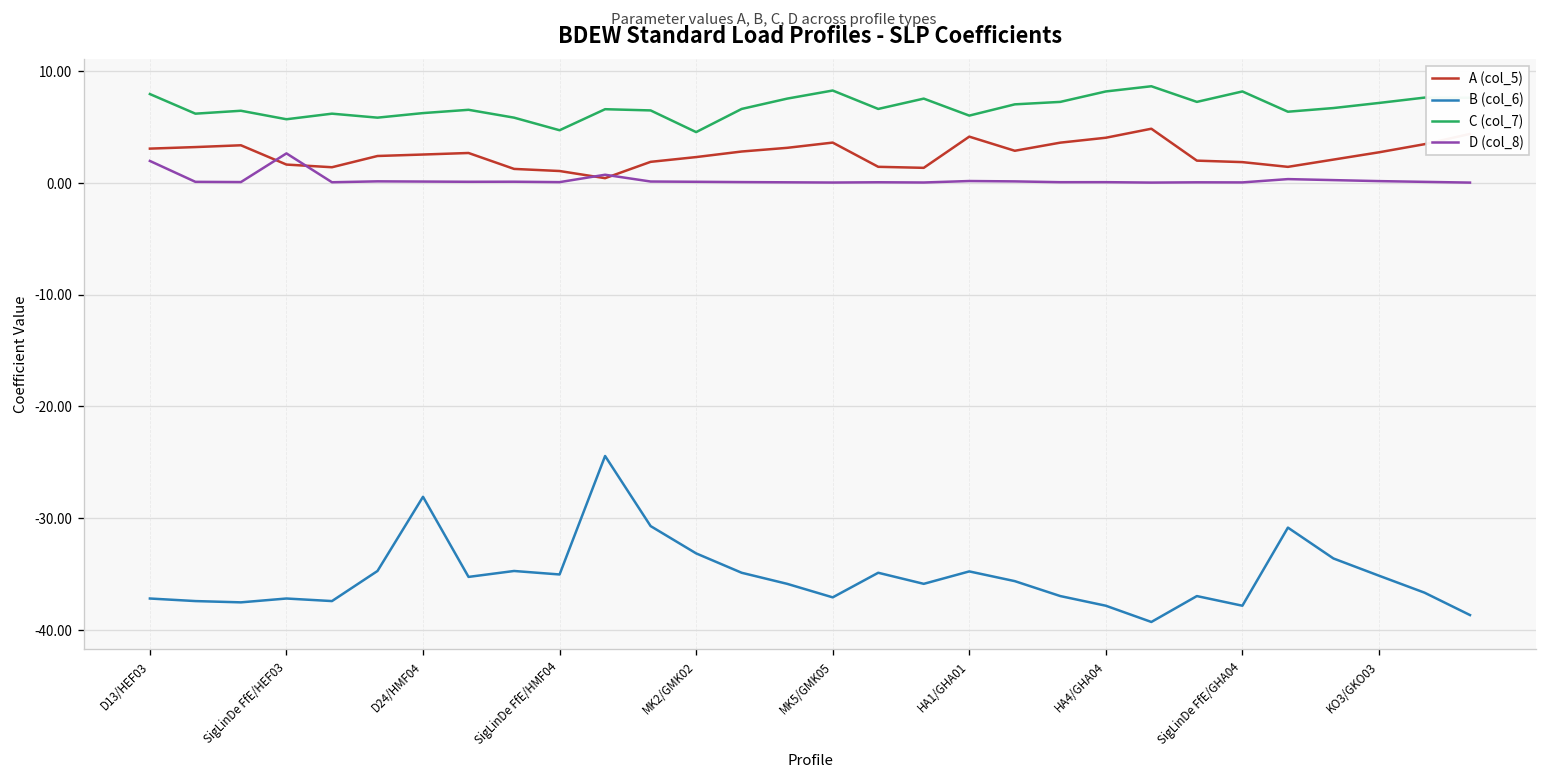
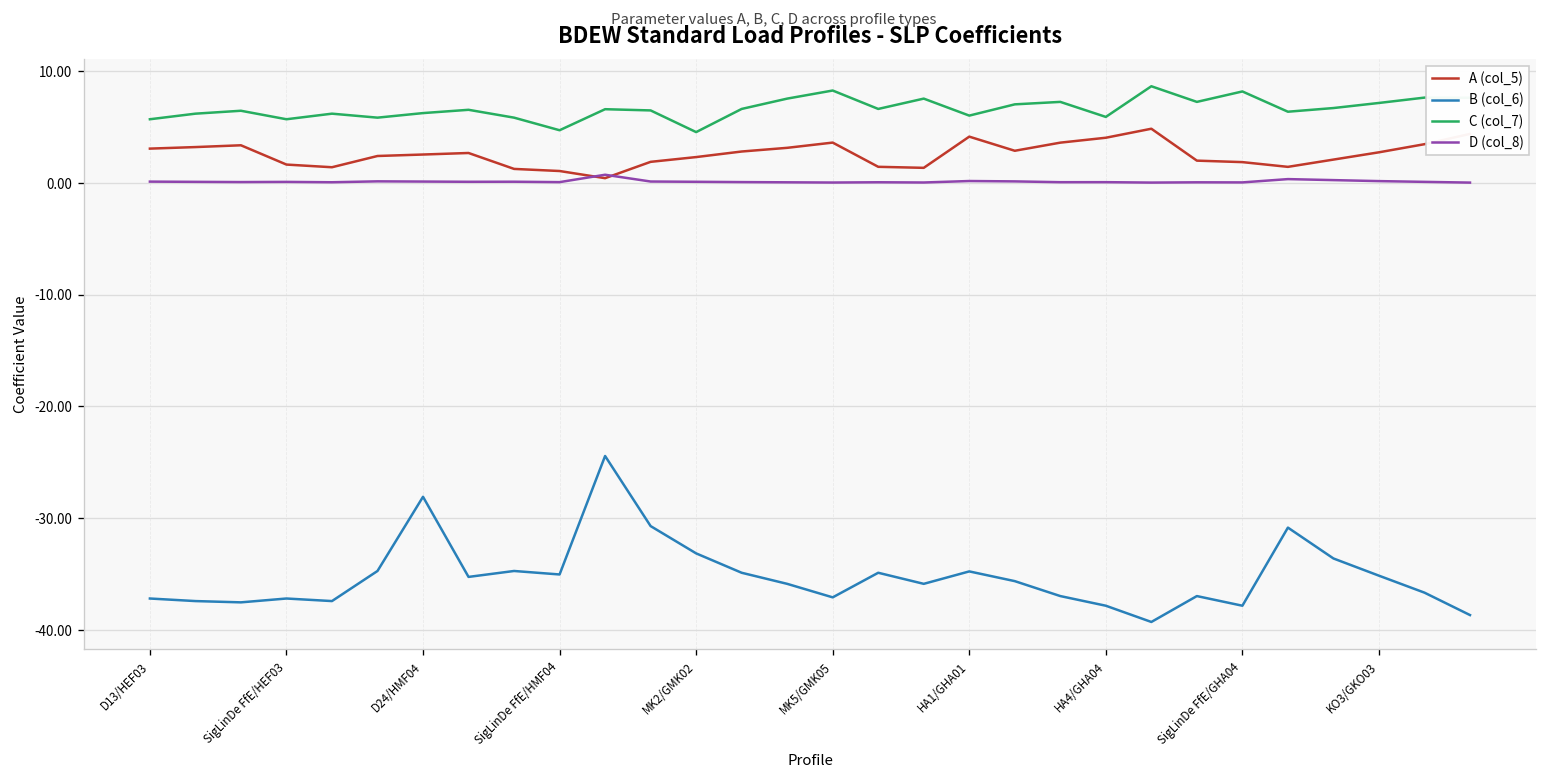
  {
    "A (col_5)": {
      "D13/HEF03": 3,
      "SigLinDe FfE/HEF03": 2,
      "D24/HMF04": 3,
      "SigLinDe FfE/HMF04": 1,
      "MK2/GMK02": 2,
      "MK5/GMK05": 4,
      "HA1/GHA01": 4,
      "HA4/GHA04": 4,
      "SigLinDe FfE/GHA04": 2,
      "KO3/GKO03": 3
    },
    "B (col_6)": {
      "D13/HEF03": -37,
      "SigLinDe FfE/HEF03": -37,
      "D24/HMF04": -28,
      "SigLinDe FfE/HMF04": -35,
      "MK2/GMK02": -33,
      "MK5/GMK05": -37,
      "HA1/GHA01": -35,
      "HA4/GHA04": -38,
      "SigLinDe FfE/GHA04": -38,
      "KO3/GKO03": -35
    },
    "C (col_7)": {
-     "D13/HEF03": 8,
+     "D13/HEF03": 6,
      "SigLinDe FfE/HEF03": 6,
      "D24/HMF04": 6,
      "SigLinDe FfE/HMF04": 5,
      "MK2/GMK02": 5,
      "MK5/GMK05": 8,
      "HA1/GHA01": 6,
-     "HA4/GHA04": 8,
+     "HA4/GHA04": 6,
      "SigLinDe FfE/GHA04": 8,
      "KO3/GKO03": 7
    },
    "D (col_8)": {
-     "D13/HEF03": 2,
-     "SigLinDe FfE/HEF03": 3,
+     "D13/HEF03": 0,
+     "SigLinDe FfE/HEF03": 0,
      "D24/HMF04": 0,
      "SigLinDe FfE/HMF04": 0,
      "MK2/GMK02": 0,
      "MK5/GMK05": 0,
      "HA1/GHA01": 0,
      "HA4/GHA04": 0,
      "SigLinDe FfE/GHA04": 0,
      "KO3/GKO03": 0
    }
  }
